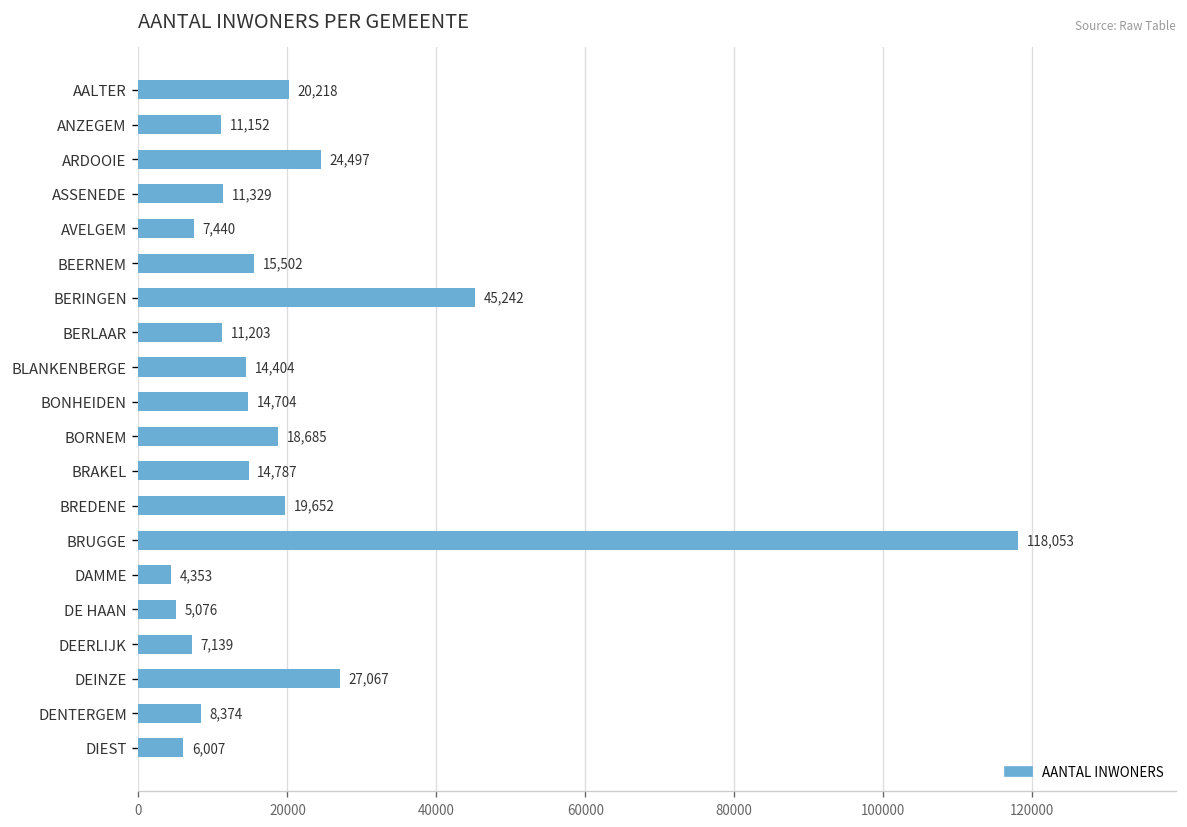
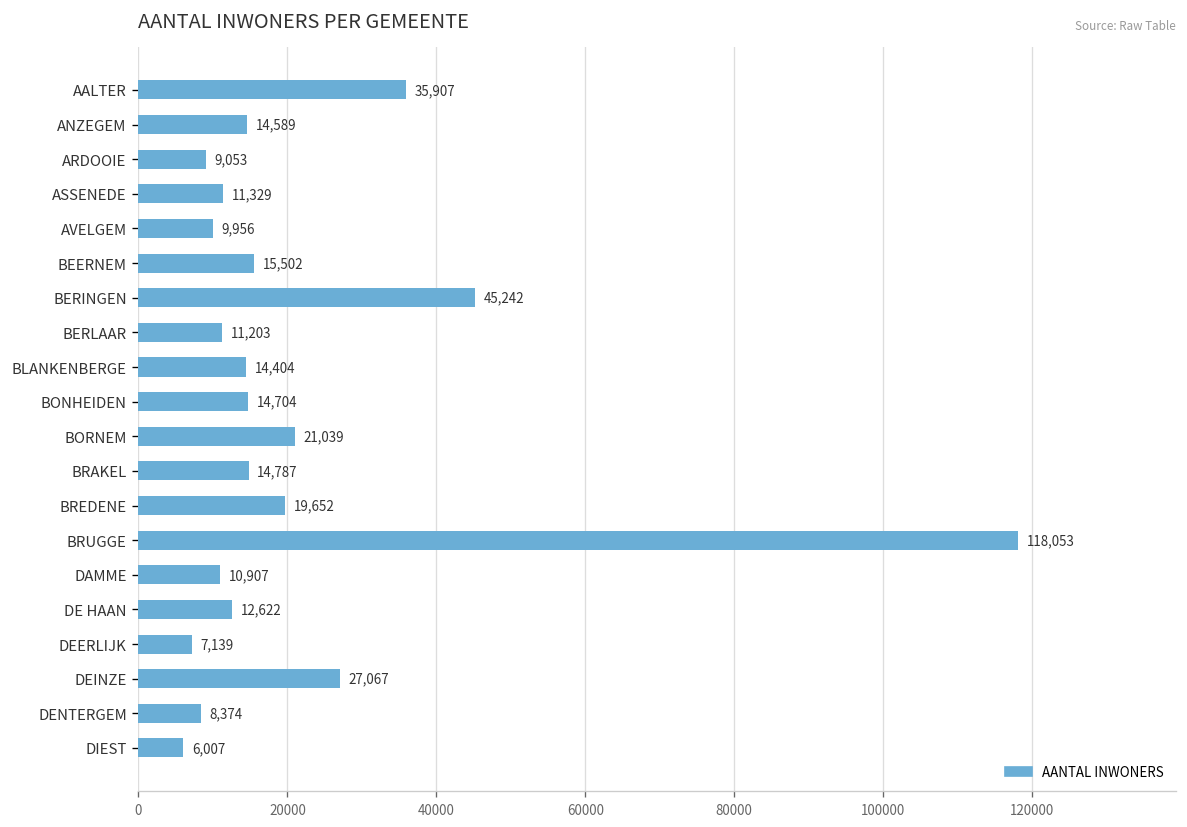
  {
-   "AALTER": "20,218",
-   "ANZEGEM": "11,152",
-   "ARDOOIE": "24,497",
+   "AALTER": "35,907",
+   "ANZEGEM": "14,589",
+   "ARDOOIE": "9,053",
    "ASSENEDE": "11,329",
-   "AVELGEM": "7,440",
+   "AVELGEM": "9,956",
    "BEERNEM": "15,502",
    "BERINGEN": "45,242",
    "BERLAAR": "11,203",
    "BLANKENBERGE": "14,404",
    "BONHEIDEN": "14,704",
-   "BORNEM": "18,685",
+   "BORNEM": "21,039",
    "BRAKEL": "14,787",
    "BREDENE": "19,652",
    "BRUGGE": "118,053",
-   "DAMME": "4,353",
-   "DE HAAN": "5,076",
+   "DAMME": "10,907",
+   "DE HAAN": "12,622",
    "DEERLIJK": "7,139",
    "DEINZE": "27,067",
    "DENTERGEM": "8,374",
    "DIEST": "6,007"
  }
